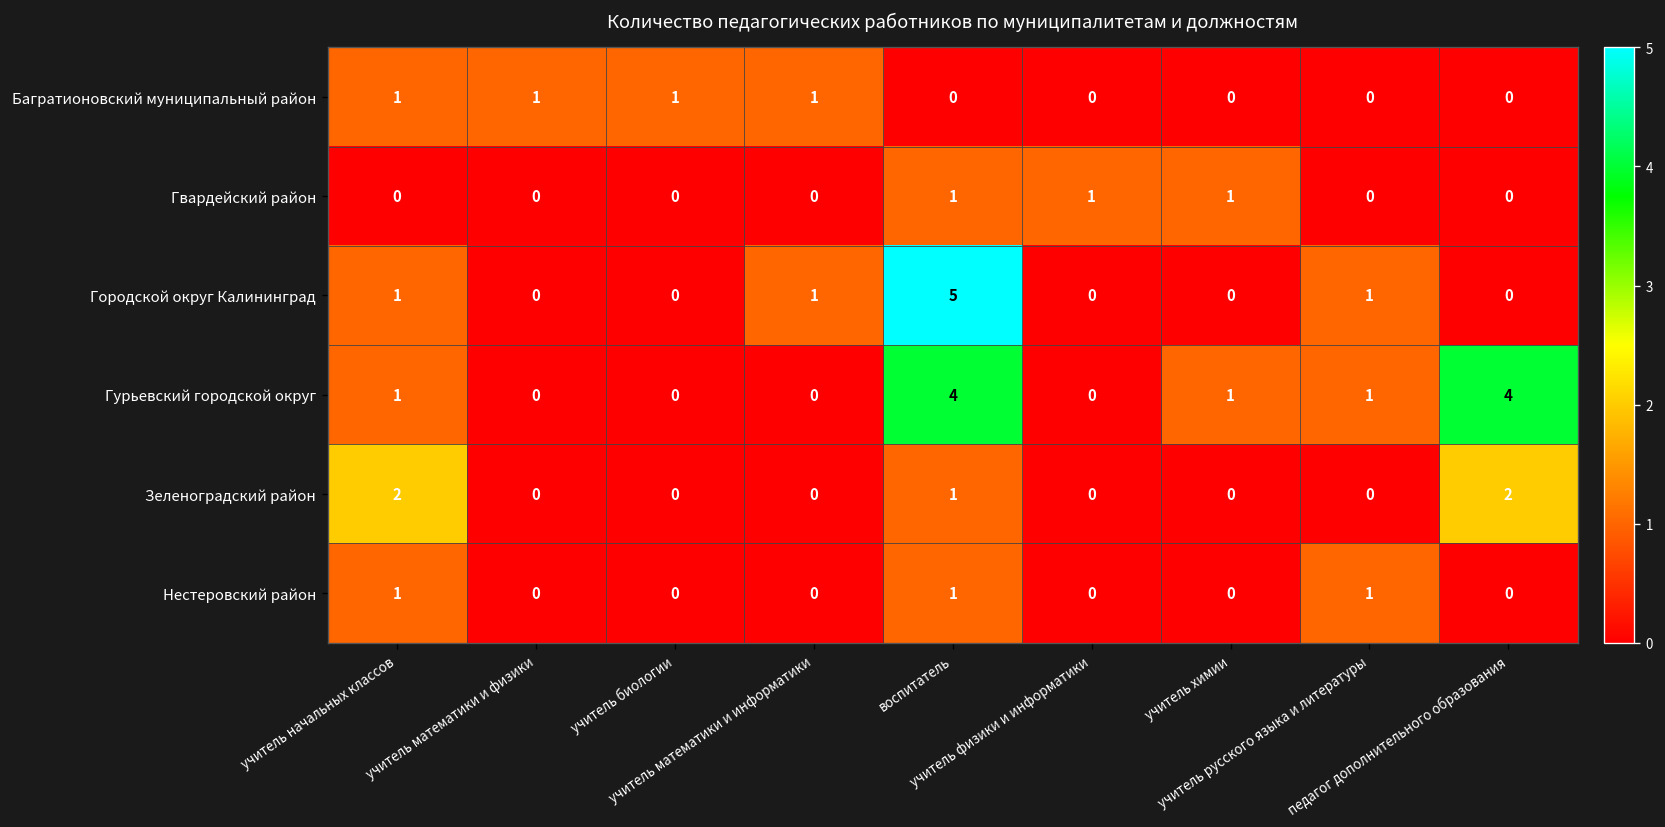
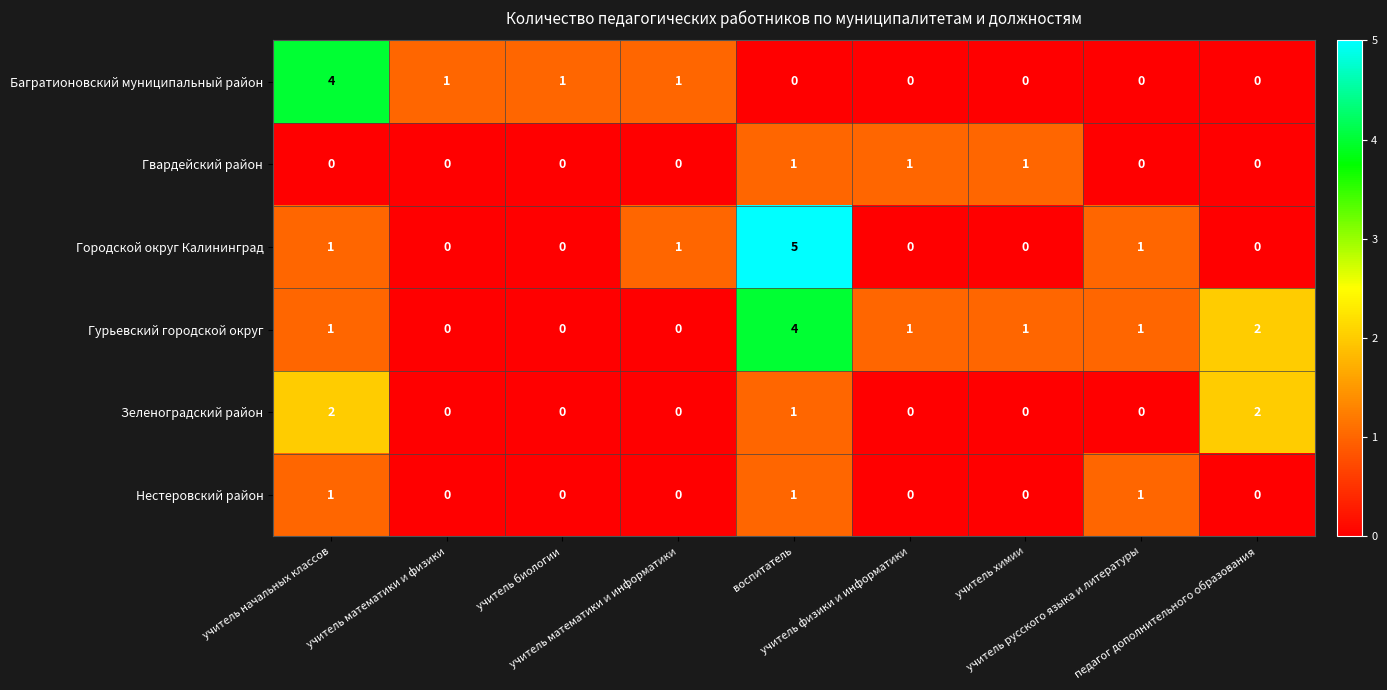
  {
    "Багратионовский муниципальный район": {
-     "учитель начальных классов": 1,
+     "учитель начальных классов": 4,
      "учитель математики и физики": 1,
      "учитель биологии": 1,
      "учитель математики и информатики": 1,
      "воспитатель": 0,
      "учитель физики и информатики": 0,
      "учитель химии": 0,
      "учитель русского языка и литературы": 0,
      "педагог дополнительного образования": 0
    },
    "Гвардейский район": {
      "учитель начальных классов": 0,
      "учитель математики и физики": 0,
      "учитель биологии": 0,
      "учитель математики и информатики": 0,
      "воспитатель": 1,
      "учитель физики и информатики": 1,
      "учитель химии": 1,
      "учитель русского языка и литературы": 0,
      "педагог дополнительного образования": 0
    },
    "Городской округ Калининград": {
      "учитель начальных классов": 1,
      "учитель математики и физики": 0,
      "учитель биологии": 0,
      "учитель математики и информатики": 1,
      "воспитатель": 5,
      "учитель физики и информатики": 0,
      "учитель химии": 0,
      "учитель русского языка и литературы": 1,
      "педагог дополнительного образования": 0
    },
    "Гурьевский городской округ": {
      "учитель начальных классов": 1,
      "учитель математики и физики": 0,
      "учитель биологии": 0,
      "учитель математики и информатики": 0,
      "воспитатель": 4,
-     "учитель физики и информатики": 0,
+     "учитель физики и информатики": 1,
      "учитель химии": 1,
      "учитель русского языка и литературы": 1,
-     "педагог дополнительного образования": 4
+     "педагог дополнительного образования": 2
    },
    "Зеленоградский район": {
      "учитель начальных классов": 2,
      "учитель математики и физики": 0,
      "учитель биологии": 0,
      "учитель математики и информатики": 0,
      "воспитатель": 1,
      "учитель физики и информатики": 0,
      "учитель химии": 0,
      "учитель русского языка и литературы": 0,
      "педагог дополнительного образования": 2
    },
    "Нестеровский район": {
      "учитель начальных классов": 1,
      "учитель математики и физики": 0,
      "учитель биологии": 0,
      "учитель математики и информатики": 0,
      "воспитатель": 1,
      "учитель физики и информатики": 0,
      "учитель химии": 0,
      "учитель русского языка и литературы": 1,
      "педагог дополнительного образования": 0
    }
  }
